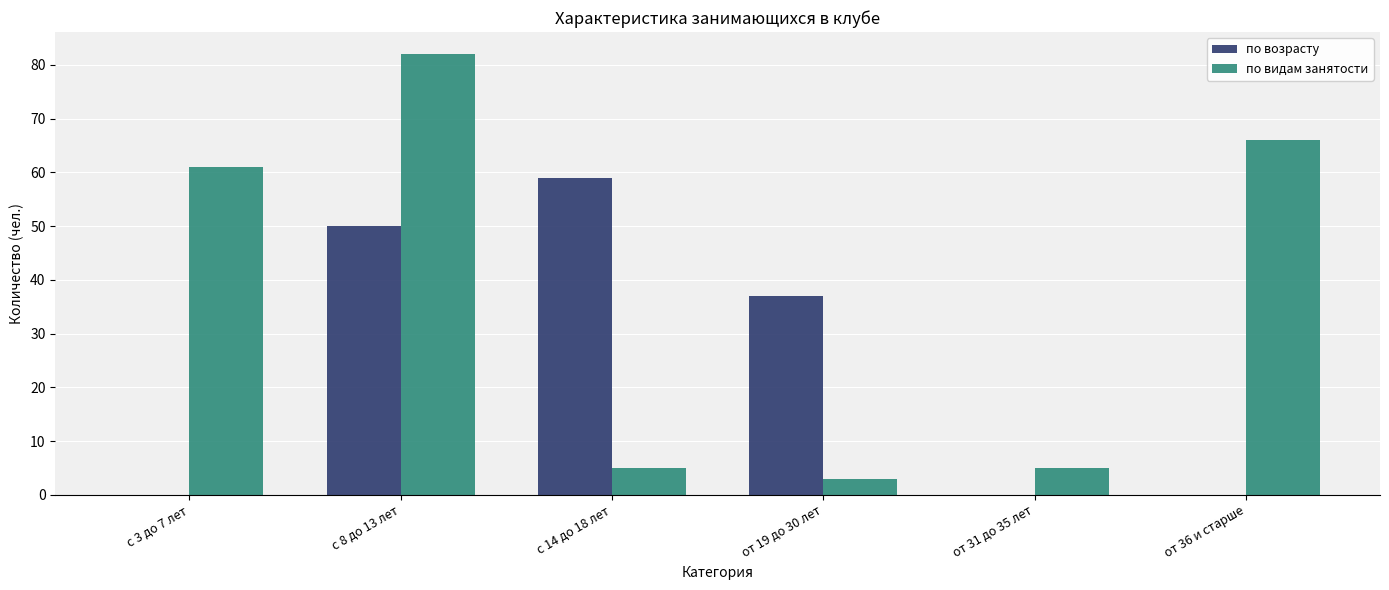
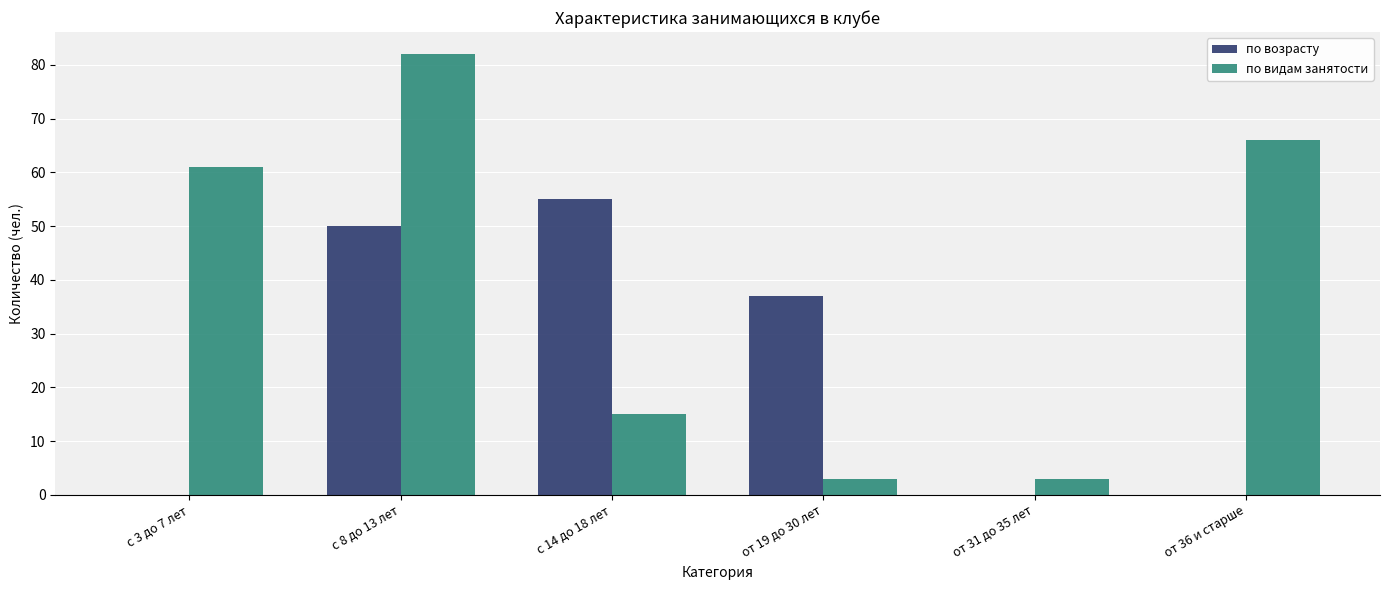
  {
    "по возрасту": {
      "с 3 до 7 лет": 0,
      "с 8 до 13 лет": 50,
-     "с 14 до 18 лет": 59,
+     "с 14 до 18 лет": 55,
      "от 19 до 30 лет": 37,
      "от 31 до 35 лет": 0,
      "от 36 и старше": 0
    },
    "по видам занятости": {
      "с 3 до 7 лет": 61,
      "с 8 до 13 лет": 82,
-     "с 14 до 18 лет": 5,
+     "с 14 до 18 лет": 15,
      "от 19 до 30 лет": 3,
-     "от 31 до 35 лет": 5,
+     "от 31 до 35 лет": 3,
      "от 36 и старше": 66
    }
  }
